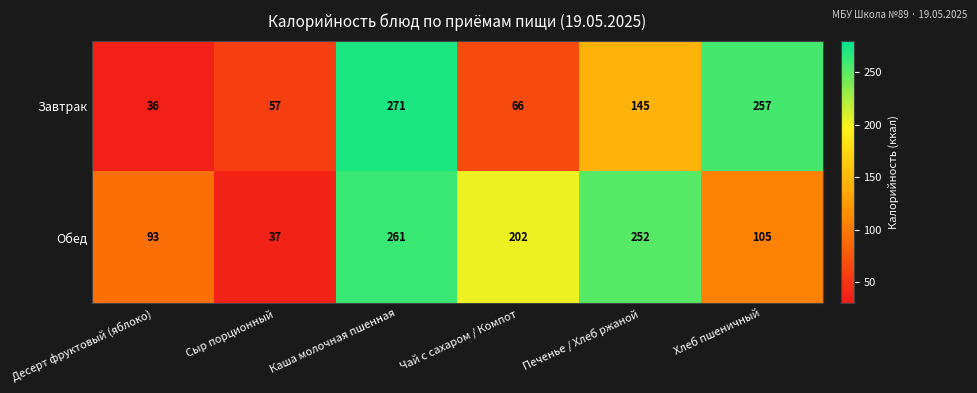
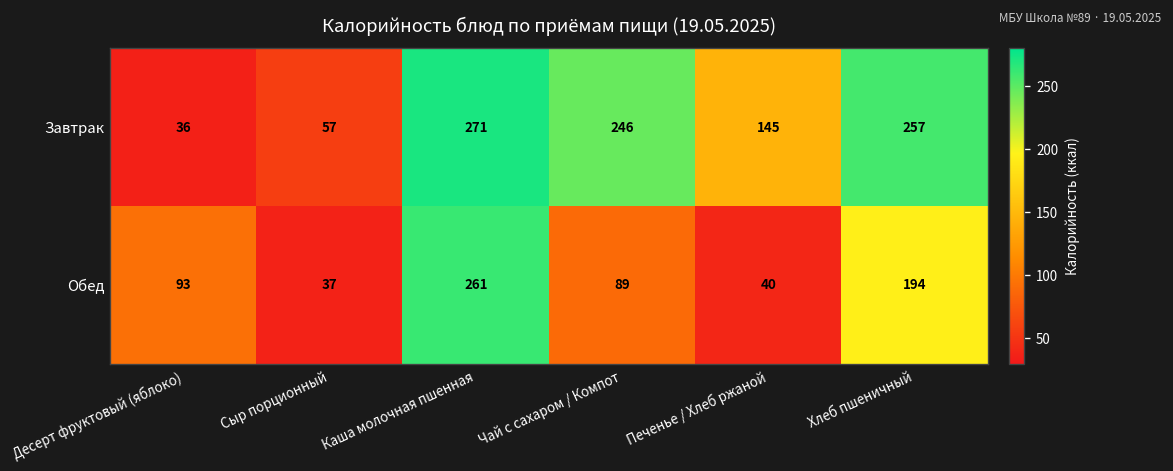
  {
    "Завтрак": {
      "Десерт фруктовый (яблоко)": 36,
      "Сыр порционный": 57,
      "Каша молочная пшенная": 271,
-     "Чай с сахаром / Компот": 66,
+     "Чай с сахаром / Компот": 246,
      "Печенье / Хлеб ржаной": 145,
      "Хлеб пшеничный": 257
    },
    "Обед": {
      "Десерт фруктовый (яблоко)": 93,
      "Сыр порционный": 37,
      "Каша молочная пшенная": 261,
-     "Чай с сахаром / Компот": 202,
-     "Печенье / Хлеб ржаной": 252,
-     "Хлеб пшеничный": 105
+     "Чай с сахаром / Компот": 89,
+     "Печенье / Хлеб ржаной": 40,
+     "Хлеб пшеничный": 194
    }
  }
